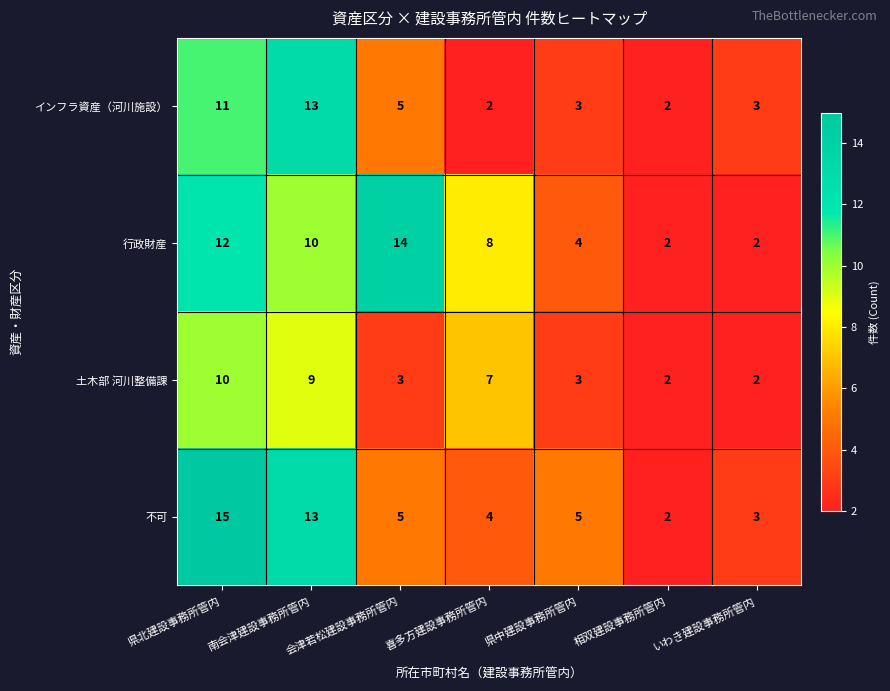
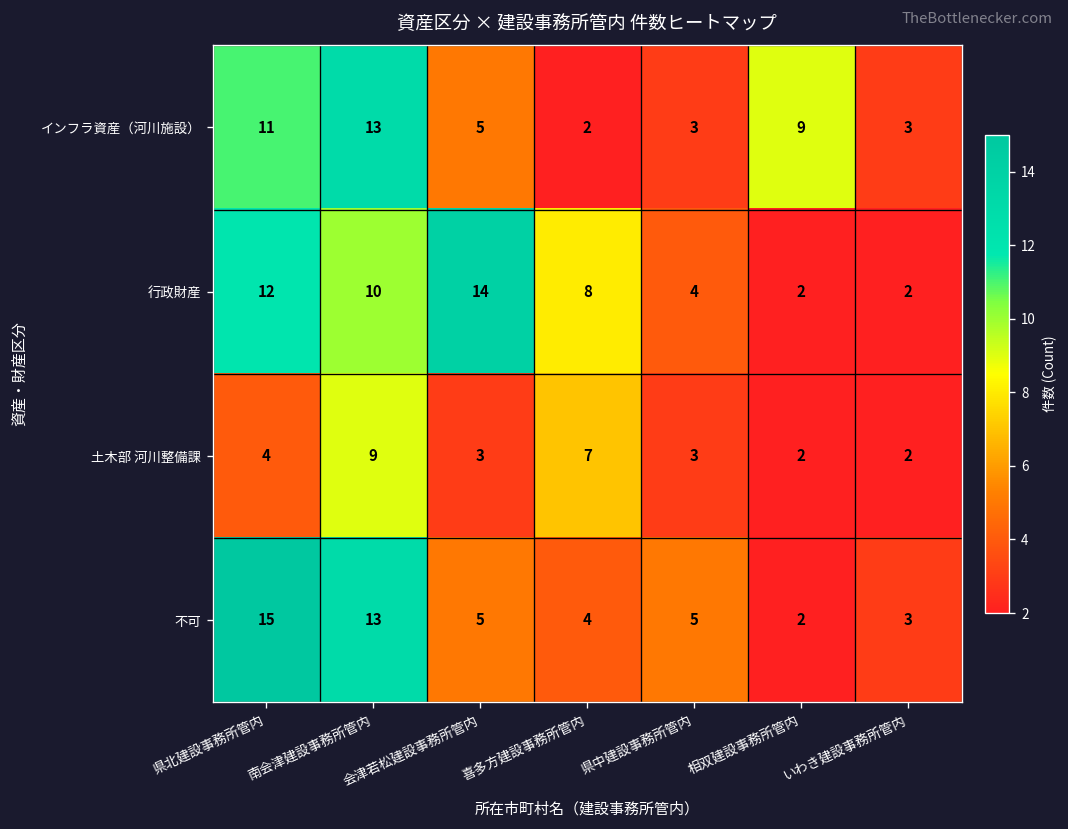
  {
    "インフラ資産（河川施設）": {
      "県北建設事務所管内": 11,
      "南会津建設事務所管内": 13,
      "会津若松建設事務所管内": 5,
      "喜多方建設事務所管内": 2,
      "県中建設事務所管内": 3,
-     "相双建設事務所管内": 2,
+     "相双建設事務所管内": 9,
      "いわき建設事務所管内": 3
    },
    "行政財産": {
      "県北建設事務所管内": 12,
      "南会津建設事務所管内": 10,
      "会津若松建設事務所管内": 14,
      "喜多方建設事務所管内": 8,
      "県中建設事務所管内": 4,
      "相双建設事務所管内": 2,
      "いわき建設事務所管内": 2
    },
    "土木部 河川整備課": {
-     "県北建設事務所管内": 10,
+     "県北建設事務所管内": 4,
      "南会津建設事務所管内": 9,
      "会津若松建設事務所管内": 3,
      "喜多方建設事務所管内": 7,
      "県中建設事務所管内": 3,
      "相双建設事務所管内": 2,
      "いわき建設事務所管内": 2
    },
    "不可": {
      "県北建設事務所管内": 15,
      "南会津建設事務所管内": 13,
      "会津若松建設事務所管内": 5,
      "喜多方建設事務所管内": 4,
      "県中建設事務所管内": 5,
      "相双建設事務所管内": 2,
      "いわき建設事務所管内": 3
    }
  }
